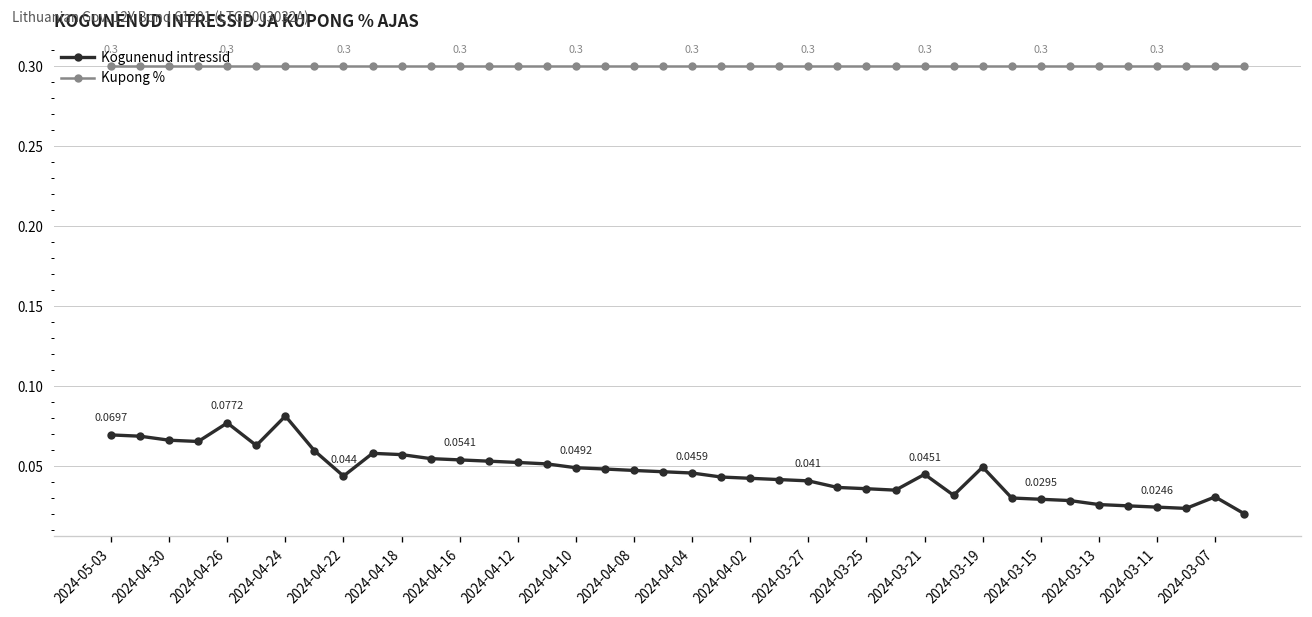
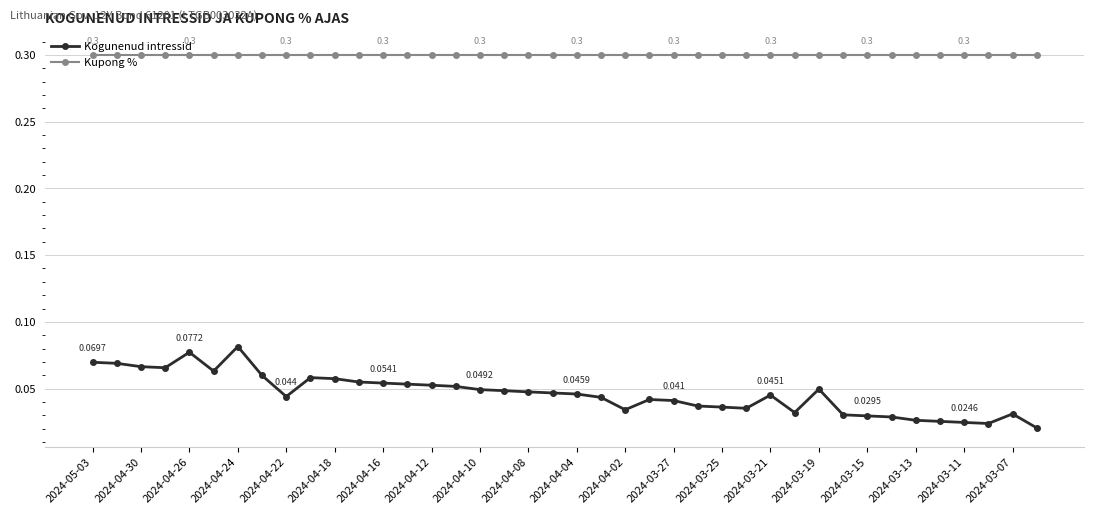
  {
    "Kogunenud intressid": {
      "2024-04-30": 0.066,
      "2024-04-24": 0.082,
      "2024-04-18": 0.057,
      "2024-04-12": 0.053,
      "2024-04-08": 0.048,
-     "2024-04-02": 0.043,
+     "2024-04-02": 0.034,
      "2024-03-25": 0.036,
      "2024-03-19": 0.050,
      "2024-03-13": 0.026,
      "2024-03-07": 0.031
    },
    "Kupong %": {
      "2024-05-03": 0.3,
      "2024-04-26": 0.3,
      "2024-04-22": 0.3,
      "2024-04-16": 0.3,
      "2024-04-10": 0.3,
      "2024-04-04": 0.3,
      "2024-03-27": 0.3,
      "2024-03-21": 0.3,
      "2024-03-15": 0.3,
      "2024-03-11": 0.3
    }
  }
